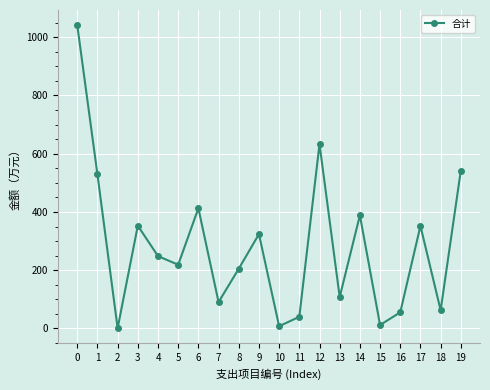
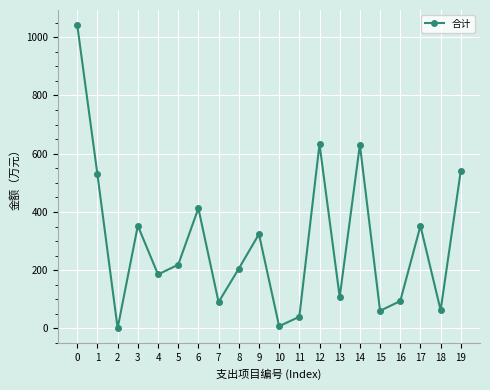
  {
    "0": 1040,
    "1": 530,
    "2": 0,
    "3": 350,
-   "4": 250,
+   "4": 190,
    "5": 220,
    "6": 410,
    "7": 90,
    "8": 210,
    "9": 320,
    "10": 10,
    "11": 40,
    "12": 630,
    "13": 110,
-   "14": 390,
-   "15": 10,
-   "16": 60,
+   "14": 630,
+   "15": 60,
+   "16": 90,
    "17": 350,
    "18": 60,
    "19": 540
  }
